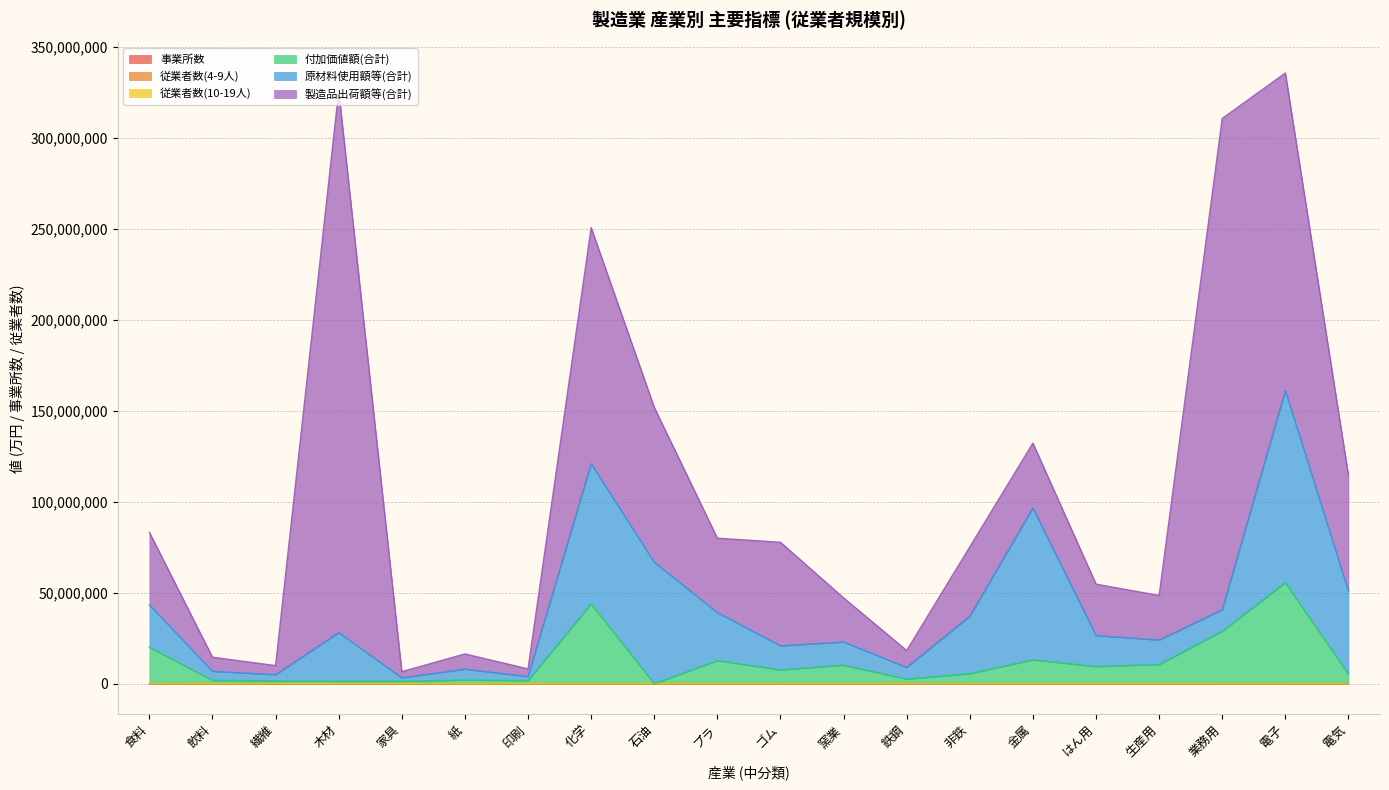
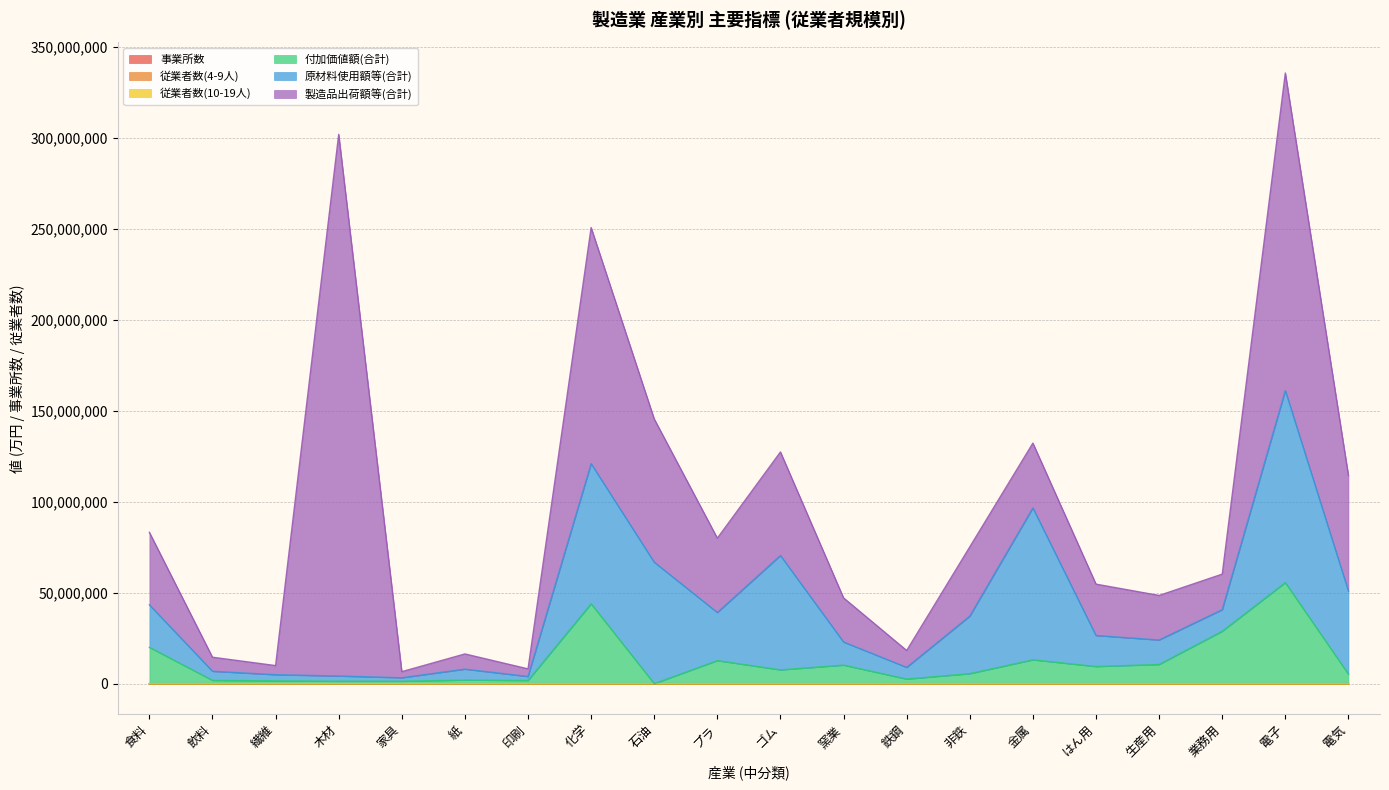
  {
    "従業者数(10-19人)": {
      "食料": "0",
      "飲料": "0",
      "繊維": "0",
      "紙": "0",
      "印刷": "0",
      "化学": "0",
      "プラ": "0",
      "ゴム": "0",
      "窯業": "0",
      "鉄鋼": "0",
      "非鉄": "0",
      "金属": "0",
      "はん用": "0",
      "生産用": "0",
      "業務用": "0",
      "電子": "0",
      "電気": "0"
    },
    "付加価値額(合計)": {
      "食料": "20,000,000",
      "飲料": "2,000,000",
      "繊維": "2,000,000",
      "紙": "2,000,000",
      "印刷": "2,000,000",
      "化学": "44,000,000",
      "プラ": "13,000,000",
      "ゴム": "8,000,000",
      "窯業": "10,000,000",
      "鉄鋼": "3,000,000",
      "非鉄": "5,000,000",
      "金属": "13,000,000",
      "はん用": "9,000,000",
      "生産用": "11,000,000",
      "業務用": "29,000,000",
      "電子": "56,000,000",
      "電気": "5,000,000"
    },
    "原材料使用額等(合計)": {
      "食料": "23,000,000",
      "飲料": "5,000,000",
      "繊維": "3,000,000",
-     "木材": "27,000,000",
+     "木材": "3,000,000",
      "家具": "2,000,000",
      "紙": "6,000,000",
      "印刷": "2,000,000",
      "化学": "77,000,000",
      "石油": "67,000,000",
      "プラ": "26,000,000",
-     "ゴム": "13,000,000",
+     "ゴム": "63,000,000",
      "窯業": "13,000,000",
      "鉄鋼": "6,000,000",
      "非鉄": "32,000,000",
      "金属": "83,000,000",
      "はん用": "17,000,000",
      "生産用": "13,000,000",
      "業務用": "12,000,000",
      "電子": "106,000,000",
      "電気": "46,000,000"
    },
    "製造品出荷額等(合計)": {
      "食料": "40,000,000",
      "飲料": "8,000,000",
      "繊維": "5,000,000",
      "家具": "3,000,000",
      "紙": "8,000,000",
      "印刷": "4,000,000",
      "化学": "130,000,000",
-     "石油": "85,000,000",
+     "石油": "79,000,000",
      "プラ": "41,000,000",
      "ゴム": "57,000,000",
      "窯業": "24,000,000",
      "鉄鋼": "9,000,000",
      "非鉄": "38,000,000",
      "金属": "36,000,000",
      "はん用": "28,000,000",
      "生産用": "24,000,000",
-     "業務用": "270,000,000",
+     "業務用": "20,000,000",
      "電子": "174,000,000",
      "電気": "64,000,000"
    }
  }
